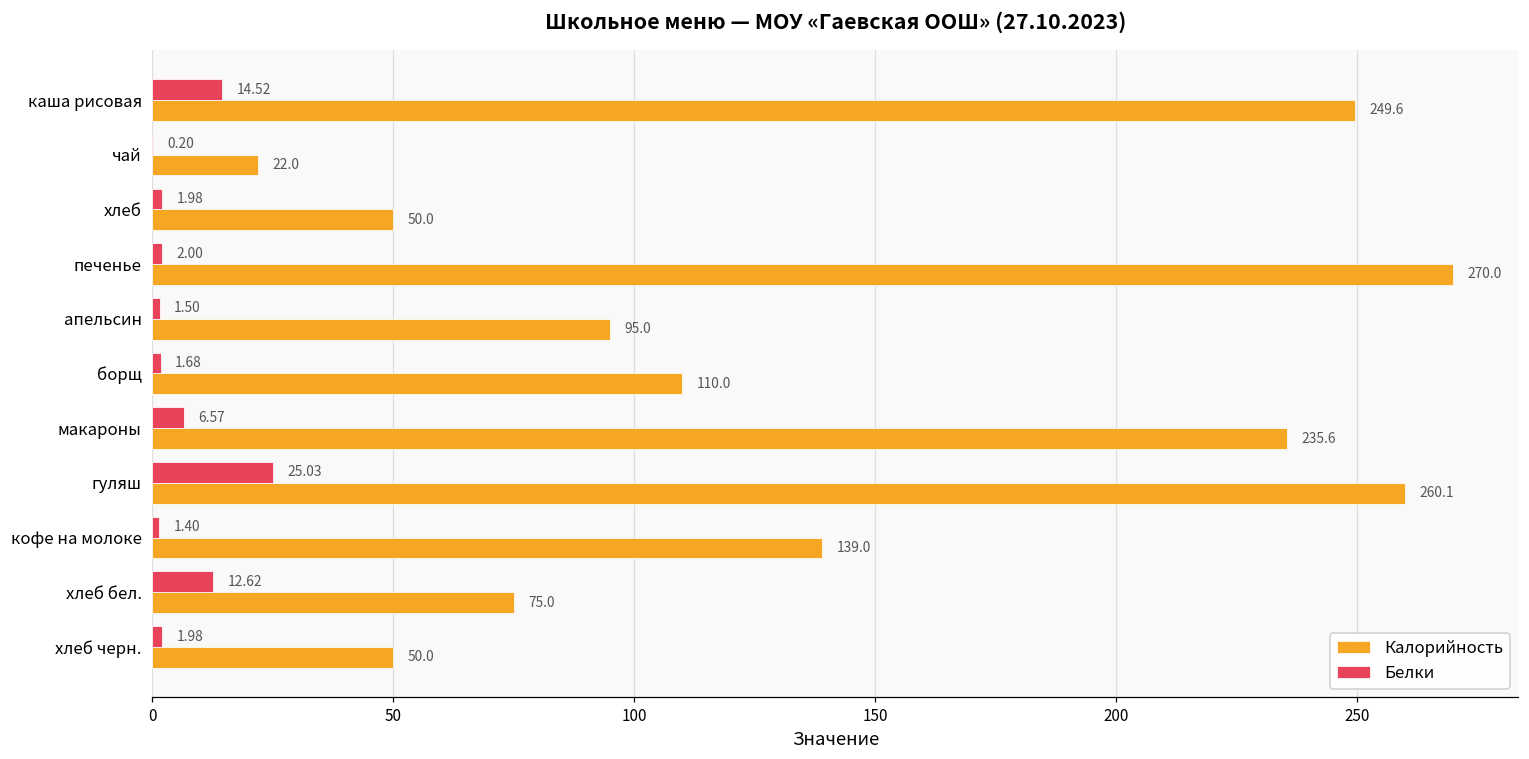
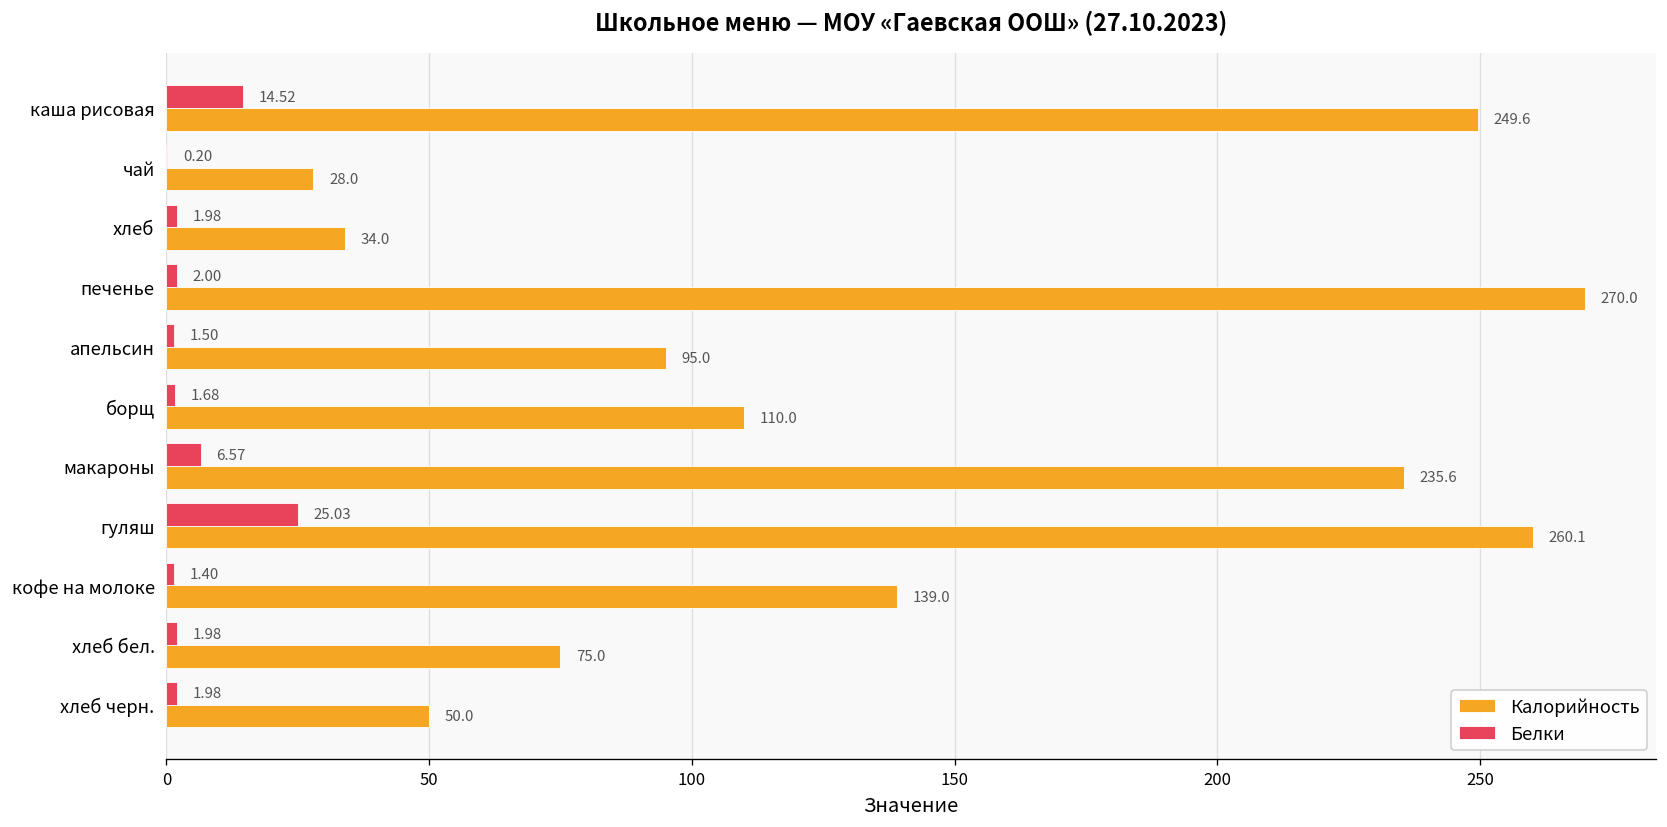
  {
    "Калорийность": {
      "каша рисовая": 249.6,
-     "чай": 22.0,
-     "хлеб": 50.0,
+     "чай": 28.0,
+     "хлеб": 34.0,
      "печенье": 270.0,
      "апельсин": 95.0,
      "борщ": 110.0,
      "макароны": 235.6,
      "гуляш": 260.1,
      "кофе на молоке": 139.0,
      "хлеб бел.": 75.0,
      "хлеб черн.": 50.0
    },
    "Белки": {
      "каша рисовая": 14.52,
      "чай": 0.20,
      "хлеб": 1.98,
      "печенье": 2.00,
      "апельсин": 1.50,
      "борщ": 1.68,
      "макароны": 6.57,
      "гуляш": 25.03,
      "кофе на молоке": 1.40,
-     "хлеб бел.": 12.62,
+     "хлеб бел.": 1.98,
      "хлеб черн.": 1.98
    }
  }
